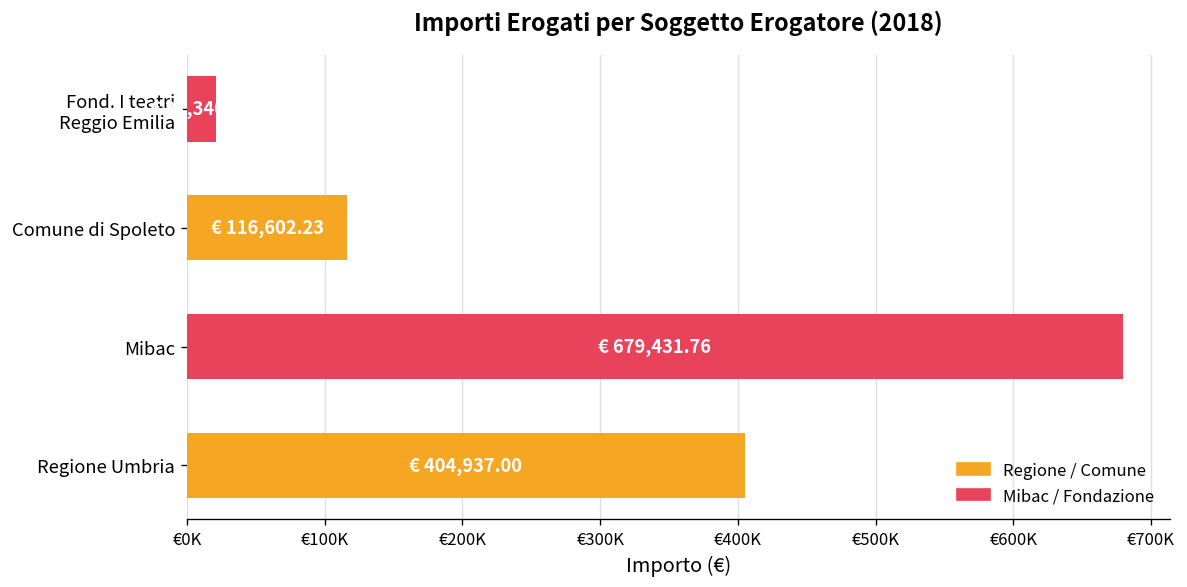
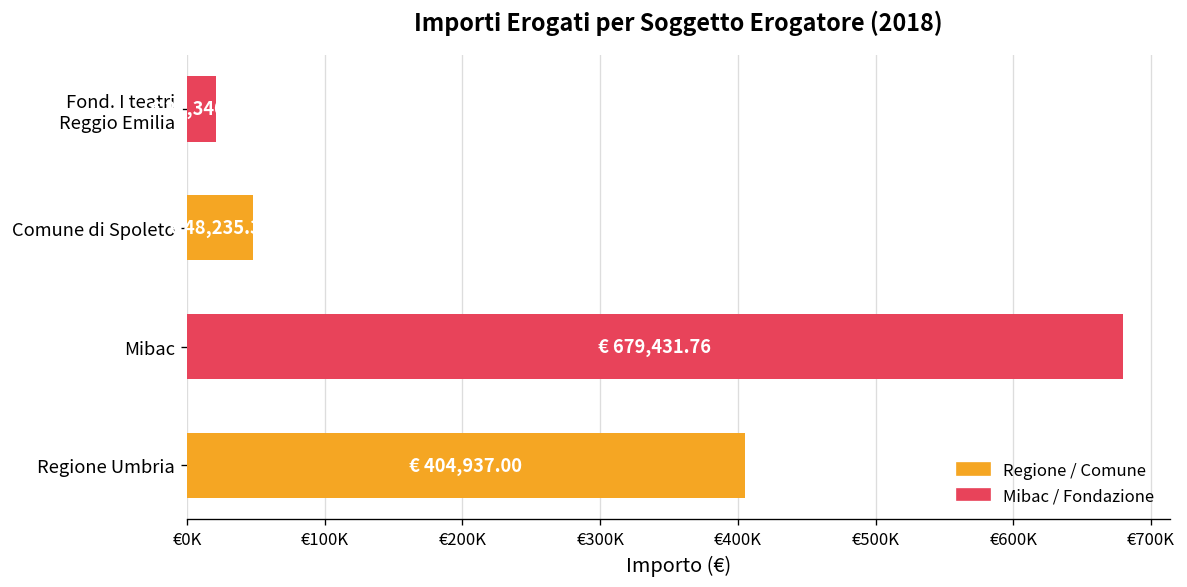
  {
-   "Comune di Spoleto": "116,602.23",
+   "Comune di Spoleto": "48,235.31",
    "Mibac": "679,431.76",
    "Regione Umbria": "404,937.00"
  }
